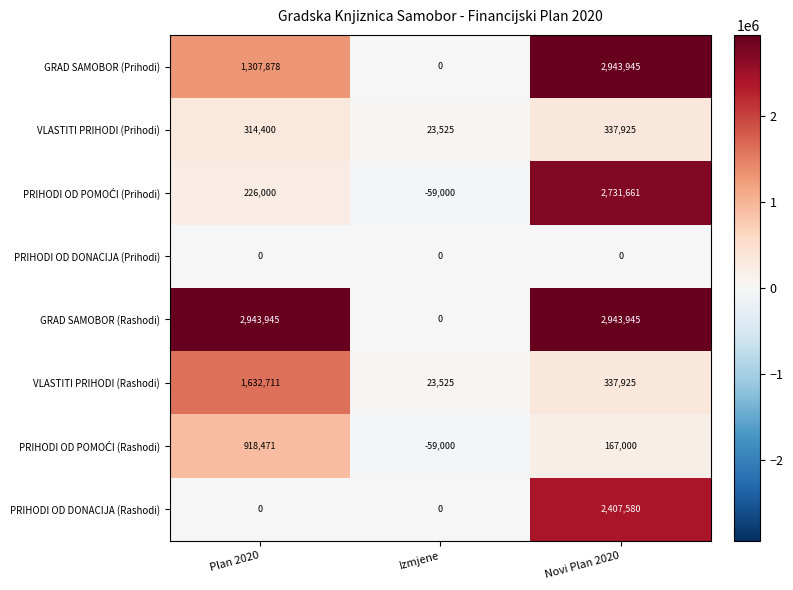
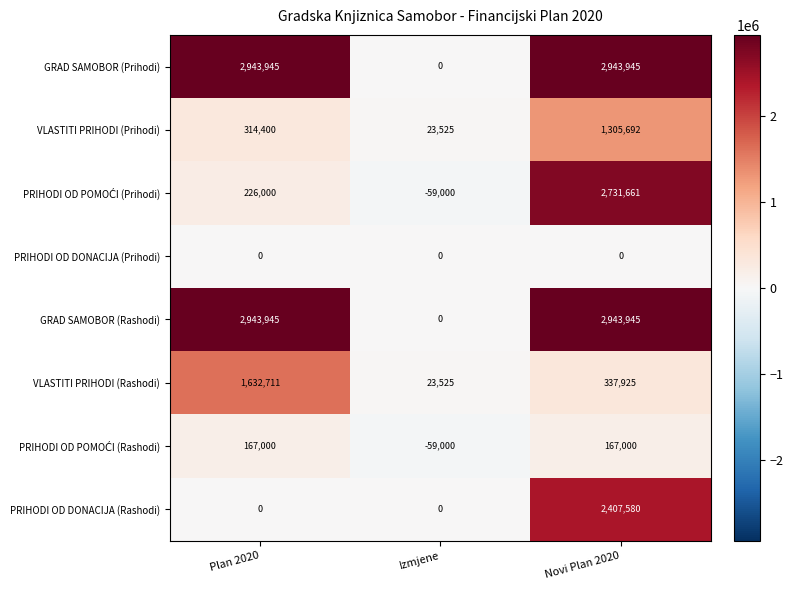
  {
    "GRAD SAMOBOR (Prihodi)": {
-     "Plan 2020": "1,307,878",
+     "Plan 2020": "2,943,945",
      "Izmjene": "0",
      "Novi Plan 2020": "2,943,945"
    },
    "VLASTITI PRIHODI (Prihodi)": {
      "Plan 2020": "314,400",
      "Izmjene": "23,525",
-     "Novi Plan 2020": "337,925"
+     "Novi Plan 2020": "1,305,692"
    },
    "PRIHODI OD POMOĆI (Prihodi)": {
      "Plan 2020": "226,000",
      "Izmjene": "-59,000",
      "Novi Plan 2020": "2,731,661"
    },
    "PRIHODI OD DONACIJA (Prihodi)": {
      "Plan 2020": "0",
      "Izmjene": "0",
      "Novi Plan 2020": "0"
    },
    "GRAD SAMOBOR (Rashodi)": {
      "Plan 2020": "2,943,945",
      "Izmjene": "0",
      "Novi Plan 2020": "2,943,945"
    },
    "VLASTITI PRIHODI (Rashodi)": {
      "Plan 2020": "1,632,711",
      "Izmjene": "23,525",
      "Novi Plan 2020": "337,925"
    },
    "PRIHODI OD POMOĆI (Rashodi)": {
-     "Plan 2020": "918,471",
+     "Plan 2020": "167,000",
      "Izmjene": "-59,000",
      "Novi Plan 2020": "167,000"
    },
    "PRIHODI OD DONACIJA (Rashodi)": {
      "Plan 2020": "0",
      "Izmjene": "0",
      "Novi Plan 2020": "2,407,580"
    }
  }
